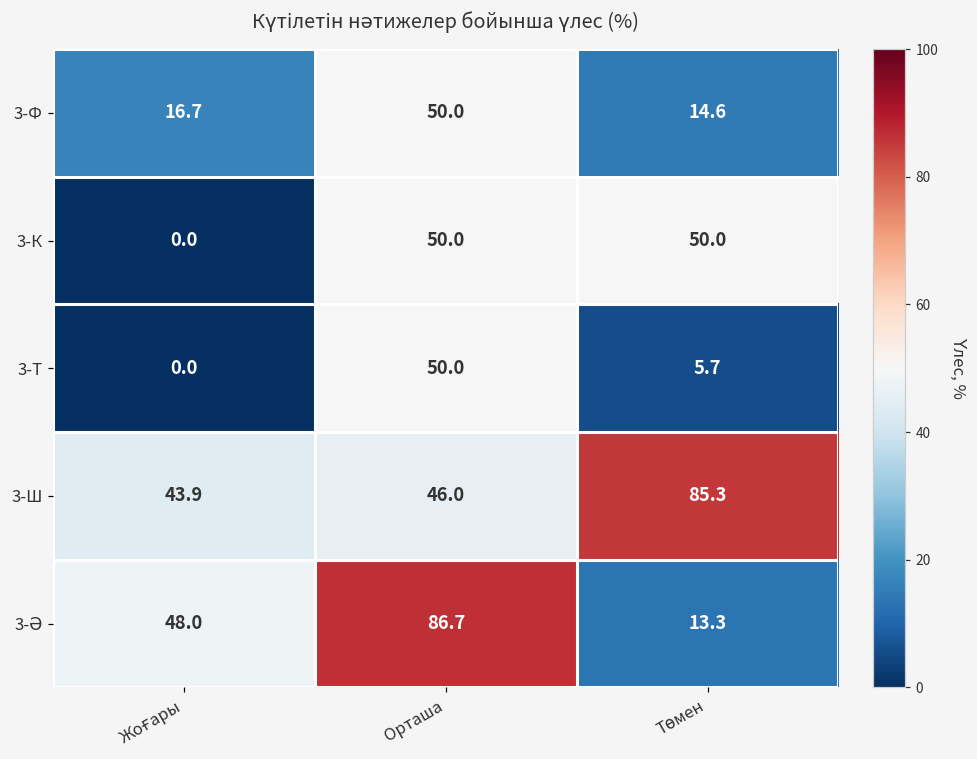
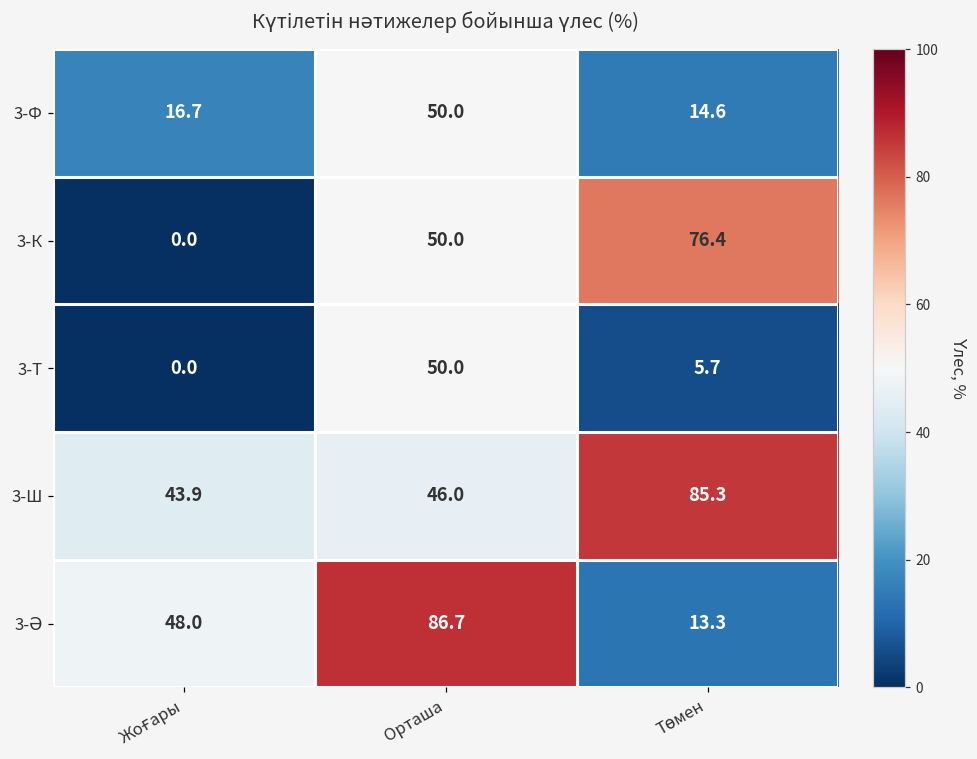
  {
    "3-Ф": {
      "Жоғары": 16.7,
      "Орташа": 50.0,
      "Төмен": 14.6
    },
    "3-К": {
      "Жоғары": 0.0,
      "Орташа": 50.0,
-     "Төмен": 50.0
+     "Төмен": 76.4
    },
    "3-Т": {
      "Жоғары": 0.0,
      "Орташа": 50.0,
      "Төмен": 5.7
    },
    "3-Ш": {
      "Жоғары": 43.9,
      "Орташа": 46.0,
      "Төмен": 85.3
    },
    "3-Ә": {
      "Жоғары": 48.0,
      "Орташа": 86.7,
      "Төмен": 13.3
    }
  }
